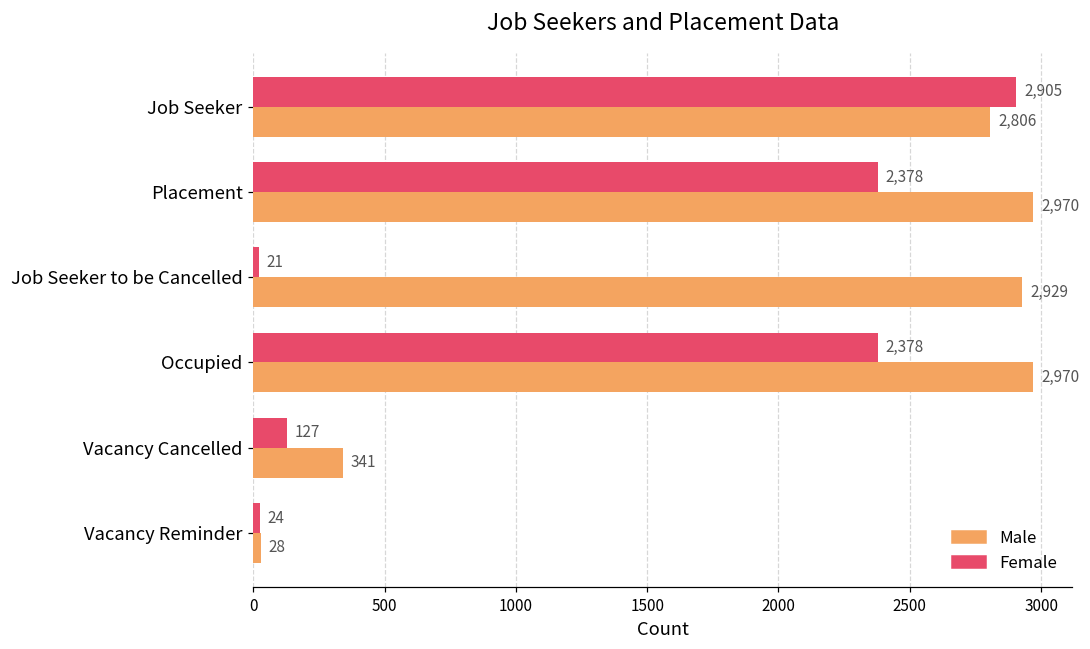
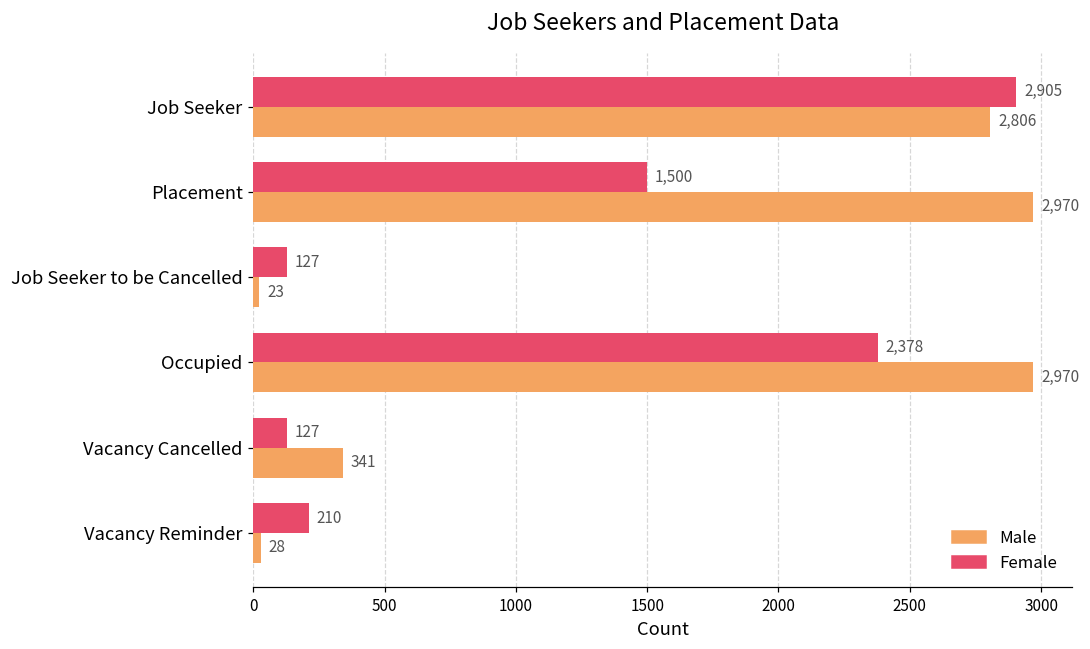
  {
    "Male": {
      "Job Seeker": "2,806",
      "Placement": "2,970",
-     "Job Seeker to be Cancelled": "2,929",
+     "Job Seeker to be Cancelled": "23",
      "Occupied": "2,970",
      "Vacancy Cancelled": "341",
      "Vacancy Reminder": "28"
    },
    "Female": {
      "Job Seeker": "2,905",
-     "Placement": "2,378",
-     "Job Seeker to be Cancelled": "21",
+     "Placement": "1,500",
+     "Job Seeker to be Cancelled": "127",
      "Occupied": "2,378",
      "Vacancy Cancelled": "127",
-     "Vacancy Reminder": "24"
+     "Vacancy Reminder": "210"
    }
  }
